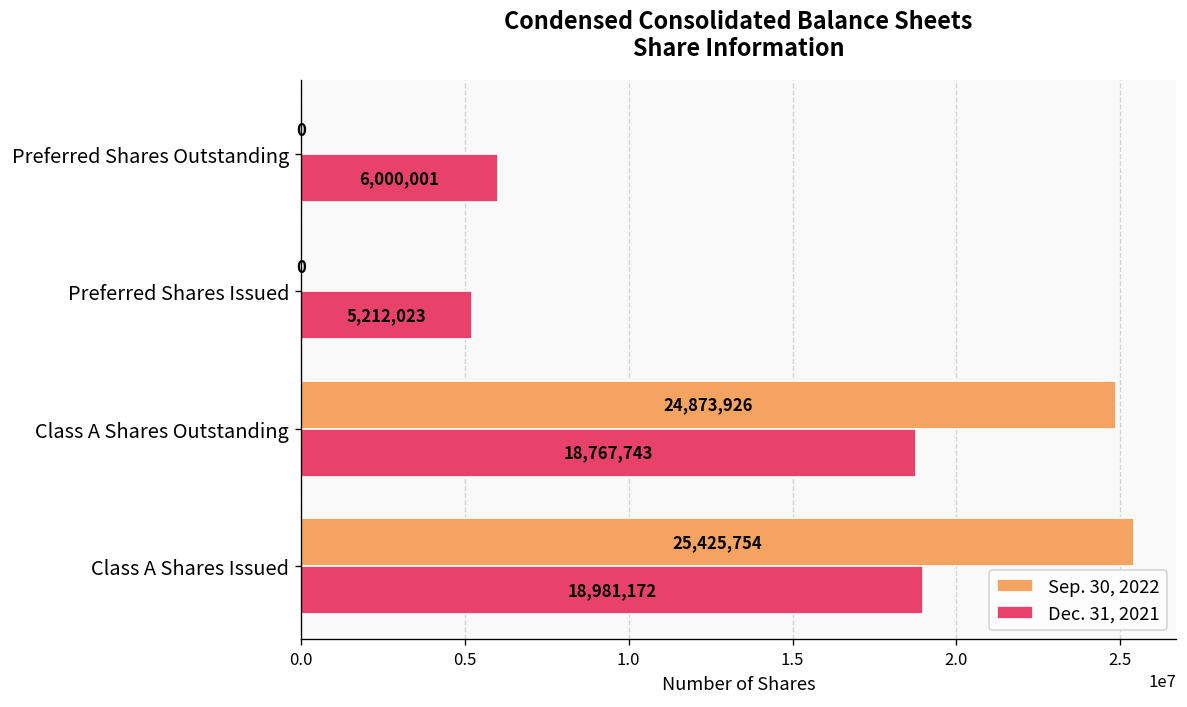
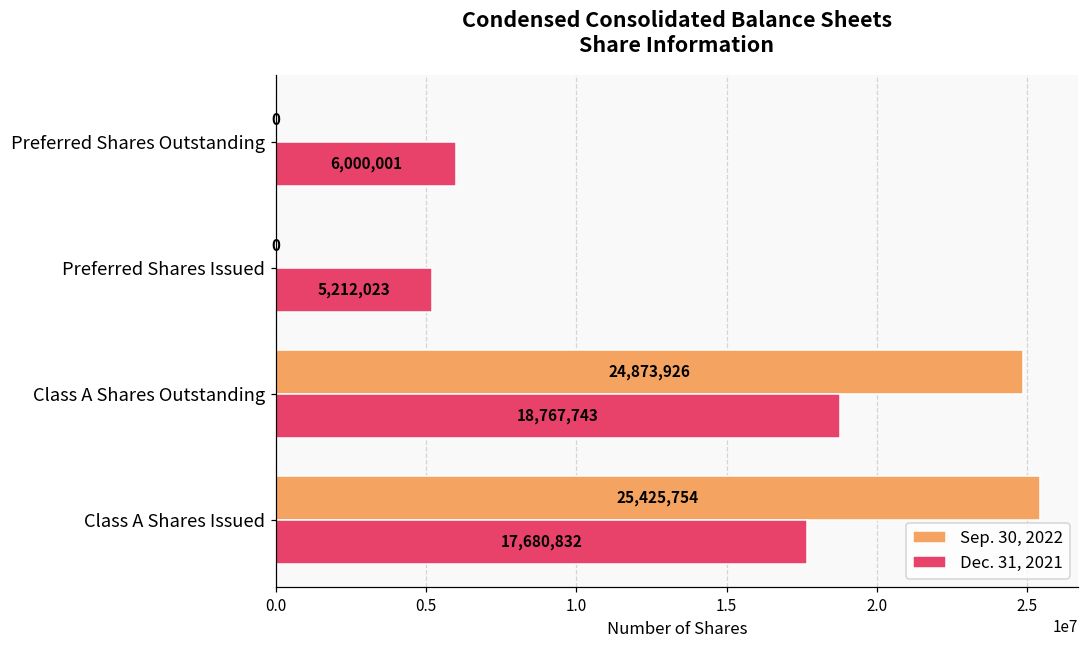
  {
    "Sep. 30, 2022": {
      "Preferred Shares Outstanding": "0",
      "Preferred Shares Issued": "0",
      "Class A Shares Outstanding": "24,873,926",
      "Class A Shares Issued": "25,425,754"
    },
    "Dec. 31, 2021": {
      "Preferred Shares Outstanding": "6,000,001",
      "Preferred Shares Issued": "5,212,023",
      "Class A Shares Outstanding": "18,767,743",
-     "Class A Shares Issued": "18,981,172"
+     "Class A Shares Issued": "17,680,832"
    }
  }
